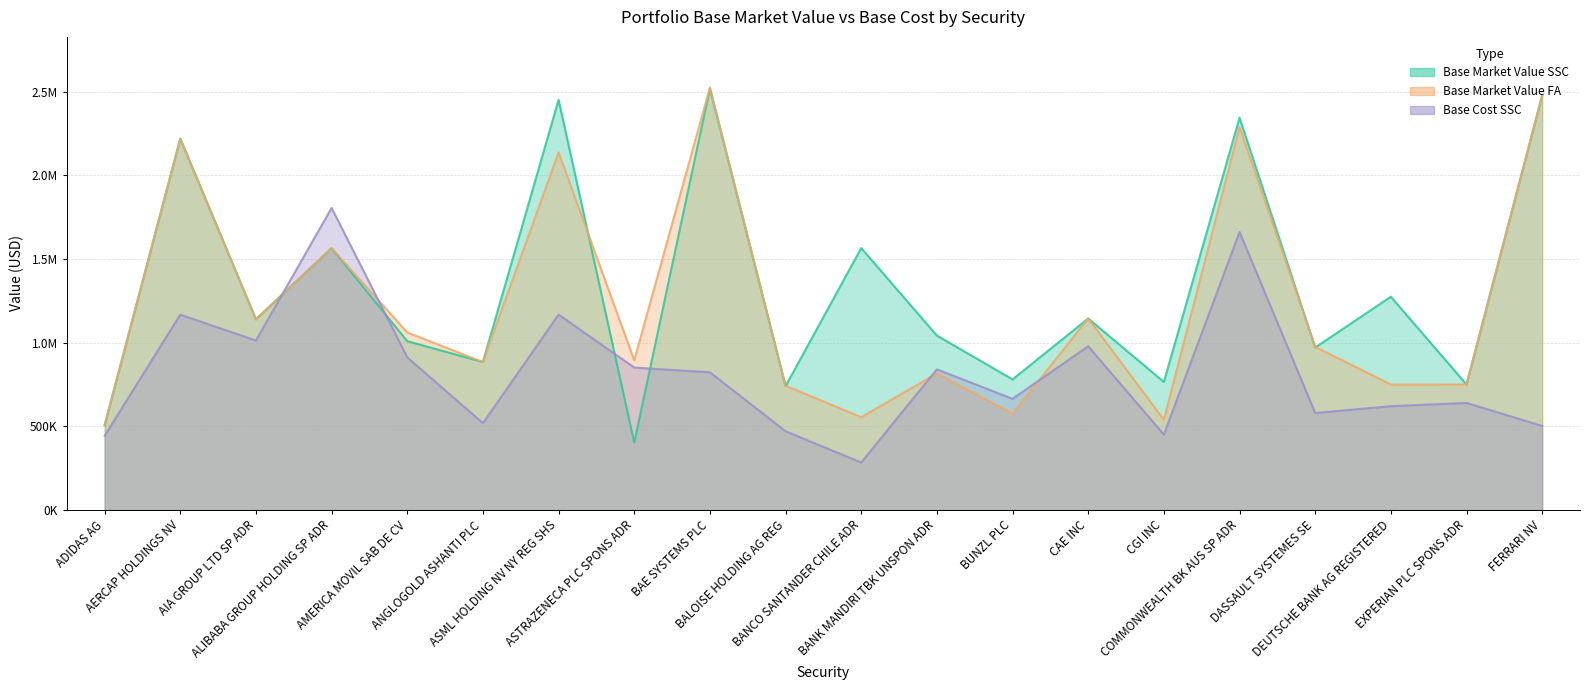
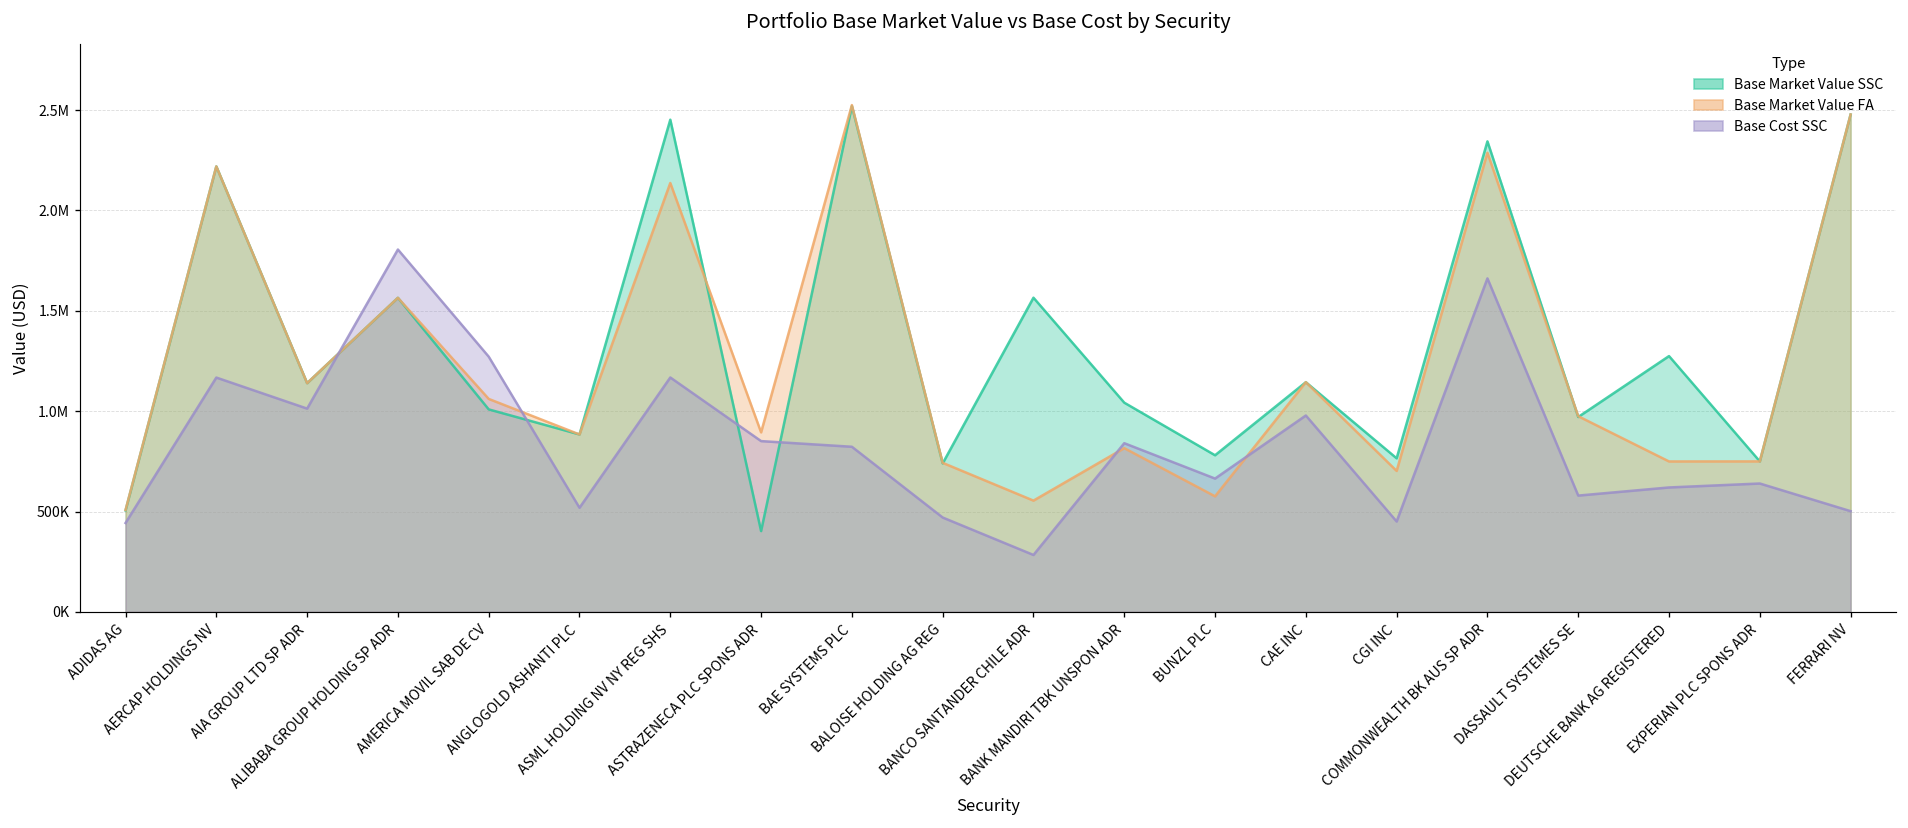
  {
    "Base Market Value SSC": {
      "AMERICA MOVIL SAB DE CV": 1010000,
      "ASML HOLDING NV NY REG SHS": 2450000,
      "ASTRAZENECA PLC SPONS ADR": 400000,
      "BANCO SANTANDER CHILE ADR": 1570000,
      "BANK MANDIRI TBK UNSPON ADR": 1040000,
      "BUNZL PLC": 780000,
      "CGI INC": 770000,
      "COMMONWEALTH BK AUS SP ADR": 2340000,
      "DEUTSCHE BANK AG REGISTERED": 1270000
    },
    "Base Market Value FA": {
      "AMERICA MOVIL SAB DE CV": 1060000,
      "ASML HOLDING NV NY REG SHS": 2140000,
      "ASTRAZENECA PLC SPONS ADR": 890000,
      "BANCO SANTANDER CHILE ADR": 550000,
      "BANK MANDIRI TBK UNSPON ADR": 820000,
      "BUNZL PLC": 580000,
-     "CGI INC": 540000,
+     "CGI INC": 700000,
      "COMMONWEALTH BK AUS SP ADR": 2290000,
      "DEUTSCHE BANK AG REGISTERED": 750000
    },
    "Base Cost SSC": {
      "ADIDAS AG": 440000,
      "AERCAP HOLDINGS NV": 1170000,
      "AIA GROUP LTD SP ADR": 1010000,
      "ALIBABA GROUP HOLDING SP ADR": 1810000,
-     "AMERICA MOVIL SAB DE CV": 910000,
+     "AMERICA MOVIL SAB DE CV": 1270000,
      "ANGLOGOLD ASHANTI PLC": 520000,
      "ASML HOLDING NV NY REG SHS": 1170000,
      "ASTRAZENECA PLC SPONS ADR": 850000,
      "BAE SYSTEMS PLC": 820000,
      "BALOISE HOLDING AG REG": 470000,
      "BANCO SANTANDER CHILE ADR": 280000,
      "BANK MANDIRI TBK UNSPON ADR": 840000,
      "BUNZL PLC": 660000,
      "CAE INC": 980000,
      "CGI INC": 450000,
      "COMMONWEALTH BK AUS SP ADR": 1660000,
      "DASSAULT SYSTEMES SE": 580000,
      "DEUTSCHE BANK AG REGISTERED": 620000,
      "EXPERIAN PLC SPONS ADR": 640000,
      "FERRARI NV": 500000
    }
  }
